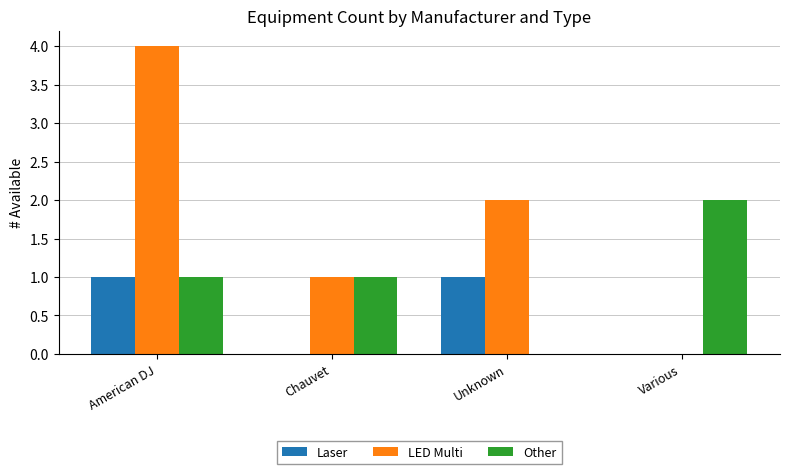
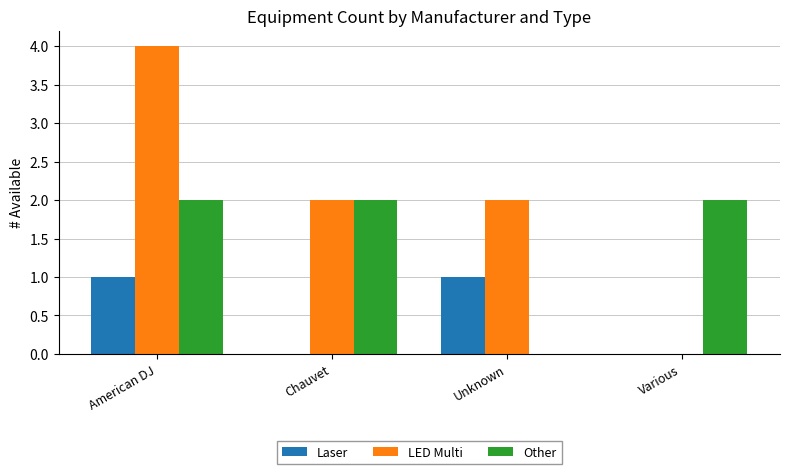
  {
    "Laser": {
      "American DJ": 1,
      "Chauvet": 0,
      "Unknown": 1,
      "Various": 0
    },
    "LED Multi": {
      "American DJ": 4,
-     "Chauvet": 1,
+     "Chauvet": 2,
      "Unknown": 2,
      "Various": 0
    },
    "Other": {
-     "American DJ": 1,
-     "Chauvet": 1,
+     "American DJ": 2,
+     "Chauvet": 2,
      "Unknown": 0,
      "Various": 2
    }
  }
